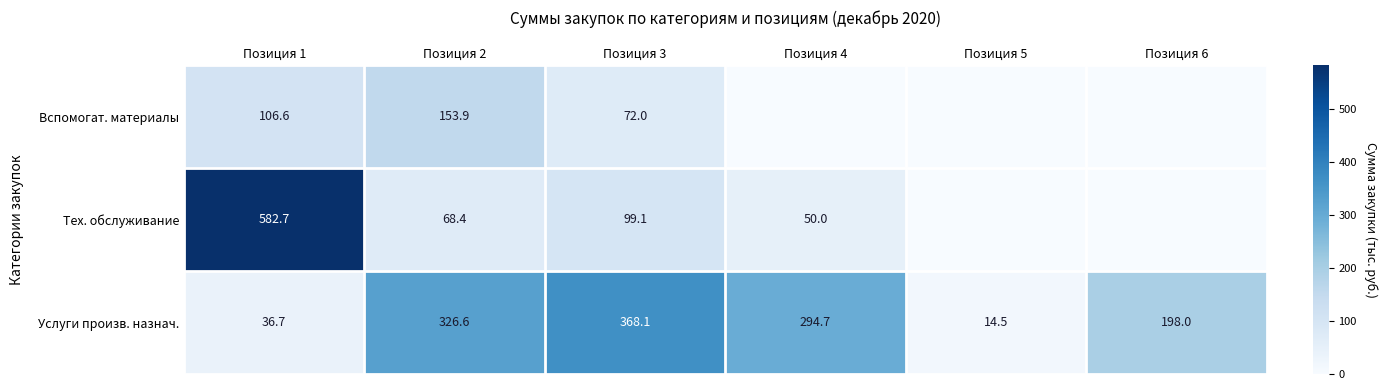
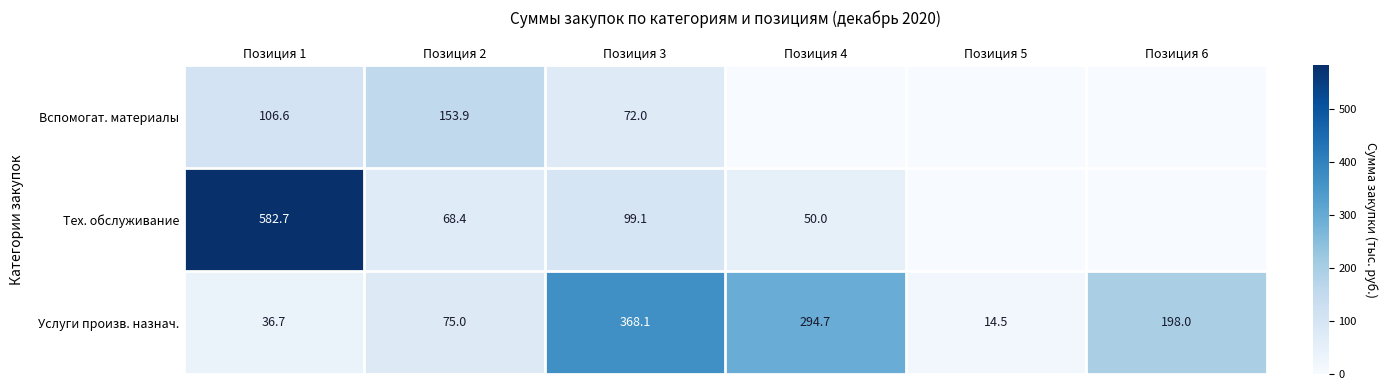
  {
    "Вспомогат. материалы": {
      "Позиция 1": 106.6,
      "Позиция 2": 153.9,
      "Позиция 3": 72.0
    },
    "Тех. обслуживание": {
      "Позиция 1": 582.7,
      "Позиция 2": 68.4,
      "Позиция 3": 99.1,
      "Позиция 4": 50.0
    },
    "Услуги произв. назнач.": {
      "Позиция 1": 36.7,
-     "Позиция 2": 326.6,
+     "Позиция 2": 75.0,
      "Позиция 3": 368.1,
      "Позиция 4": 294.7,
      "Позиция 5": 14.5,
      "Позиция 6": 198.0
    }
  }
